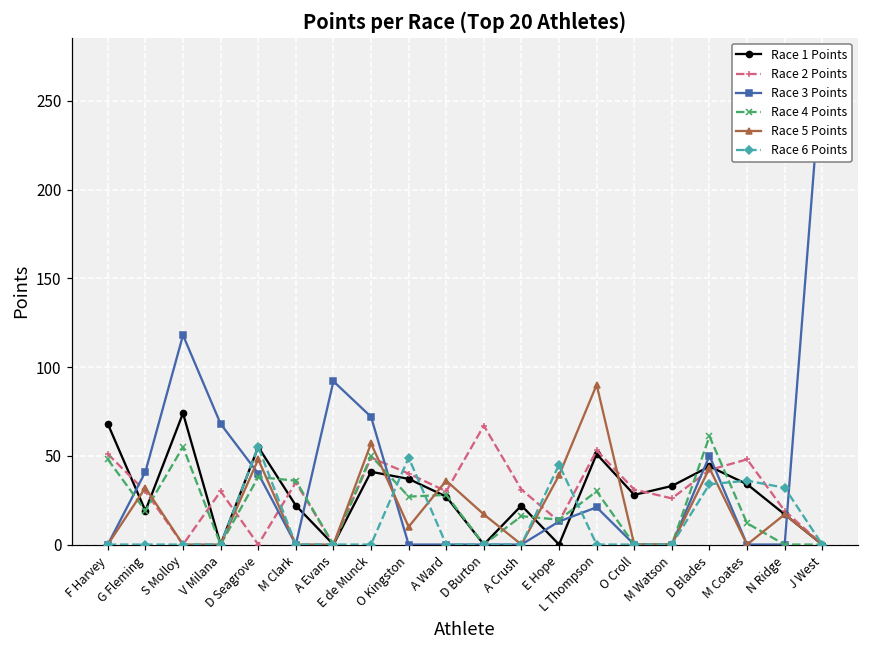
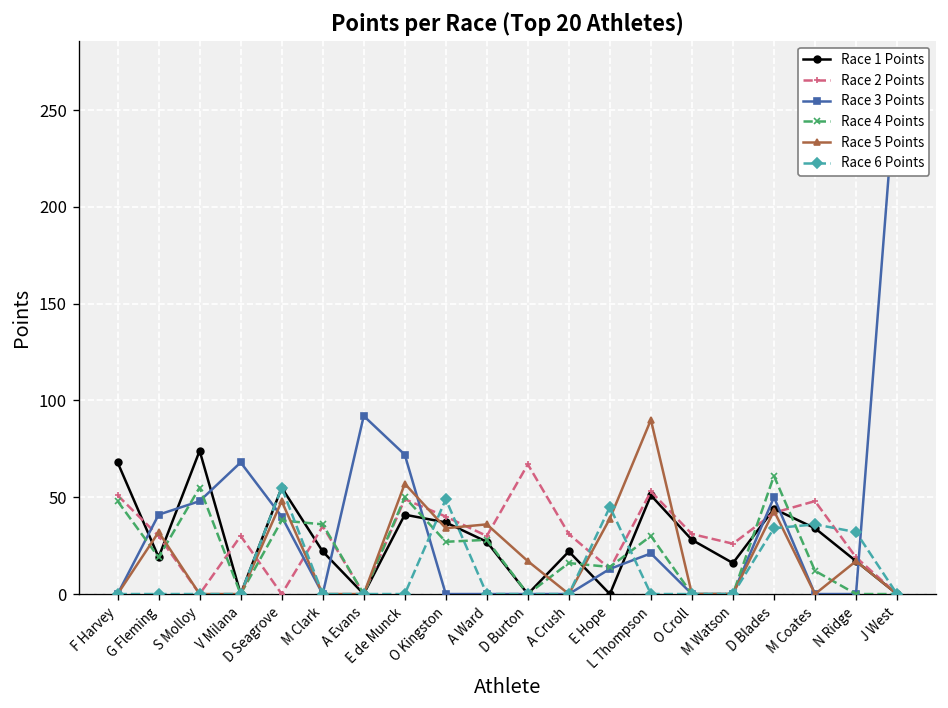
  {
    "Race 1 Points": {
      "F Harvey": 68,
      "S Molloy": 74,
      "M Clark": 22,
      "E de Munck": 41,
      "O Kingston": 37,
      "A Crush": 22,
      "E Hope": 0,
      "L Thompson": 51,
      "O Croll": 28,
-     "M Watson": 33,
+     "M Watson": 16,
      "M Coates": 34
    },
    "Race 2 Points": {
      "F Harvey": 51,
      "G Fleming": 30,
      "V Milana": 30,
      "D Seagrove": 0,
      "O Kingston": 40,
      "A Ward": 30,
      "D Burton": 67,
      "A Crush": 31,
      "L Thompson": 53,
      "O Croll": 31,
      "M Watson": 26,
      "M Coates": 48,
      "N Ridge": 19
    },
    "Race 3 Points": {
      "G Fleming": 41,
-     "S Molloy": 118,
+     "S Molloy": 48,
      "V Milana": 68,
      "D Seagrove": 40,
      "A Evans": 92,
      "E de Munck": 72,
      "O Kingston": 0,
      "L Thompson": 21,
      "D Blades": 50
    },
    "Race 4 Points": {
      "F Harvey": 48,
      "S Molloy": 55,
      "D Seagrove": 38,
      "O Kingston": 27,
      "A Crush": 16,
      "L Thompson": 30,
      "D Blades": 61,
      "M Coates": 12
    },
    "Race 5 Points": {
      "G Fleming": 32,
      "D Seagrove": 48,
      "E de Munck": 57,
-     "O Kingston": 10,
+     "O Kingston": 34,
      "A Ward": 36,
      "D Burton": 17,
      "E Hope": 39,
      "L Thompson": 90
    },
    "Race 6 Points": {
      "G Fleming": 0,
      "E de Munck": 0,
      "O Kingston": 49,
      "E Hope": 45,
      "L Thompson": 0,
      "D Blades": 34,
      "M Coates": 36,
      "N Ridge": 32
    }
  }
